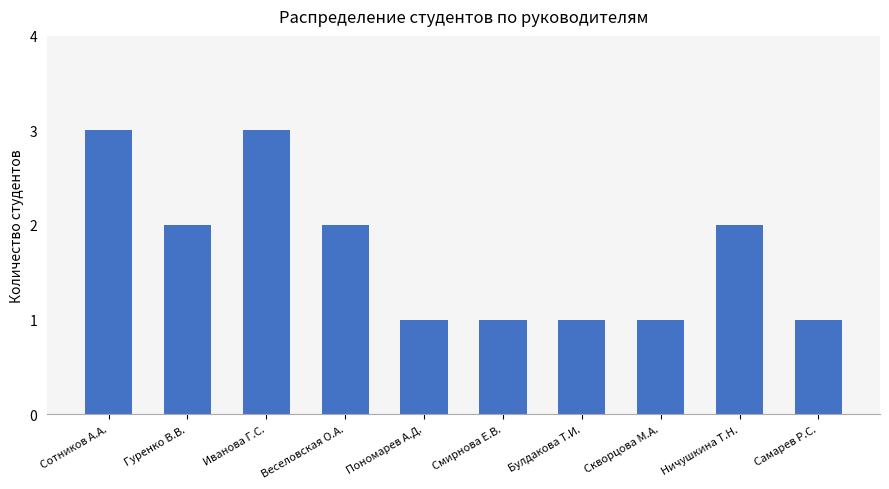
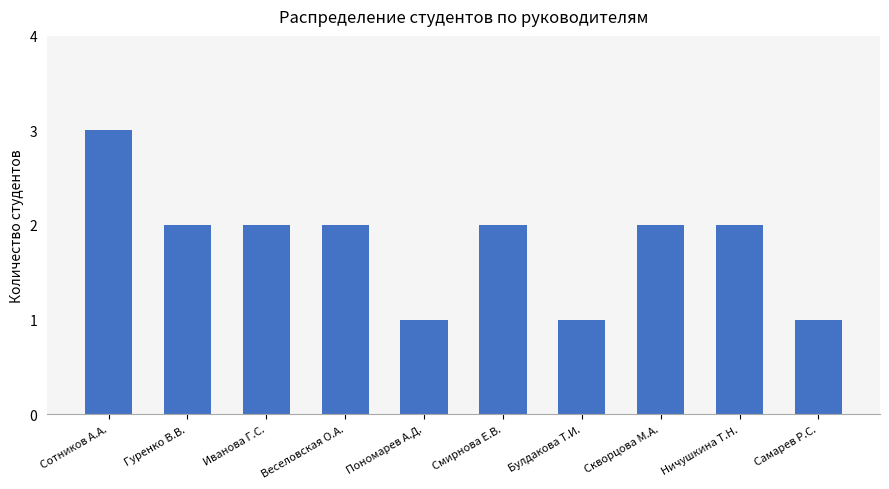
  {
    "Сотников А.А.": 3,
    "Гуренко В.В.": 2,
-   "Иванова Г.С.": 3,
+   "Иванова Г.С.": 2,
    "Веселовская О.А.": 2,
    "Пономарев А.Д.": 1,
-   "Смирнова Е.В.": 1,
+   "Смирнова Е.В.": 2,
    "Булдакова Т.И.": 1,
-   "Скворцова М.А.": 1,
+   "Скворцова М.А.": 2,
    "Ничушкина Т.Н.": 2,
    "Самарев Р.С.": 1
  }
